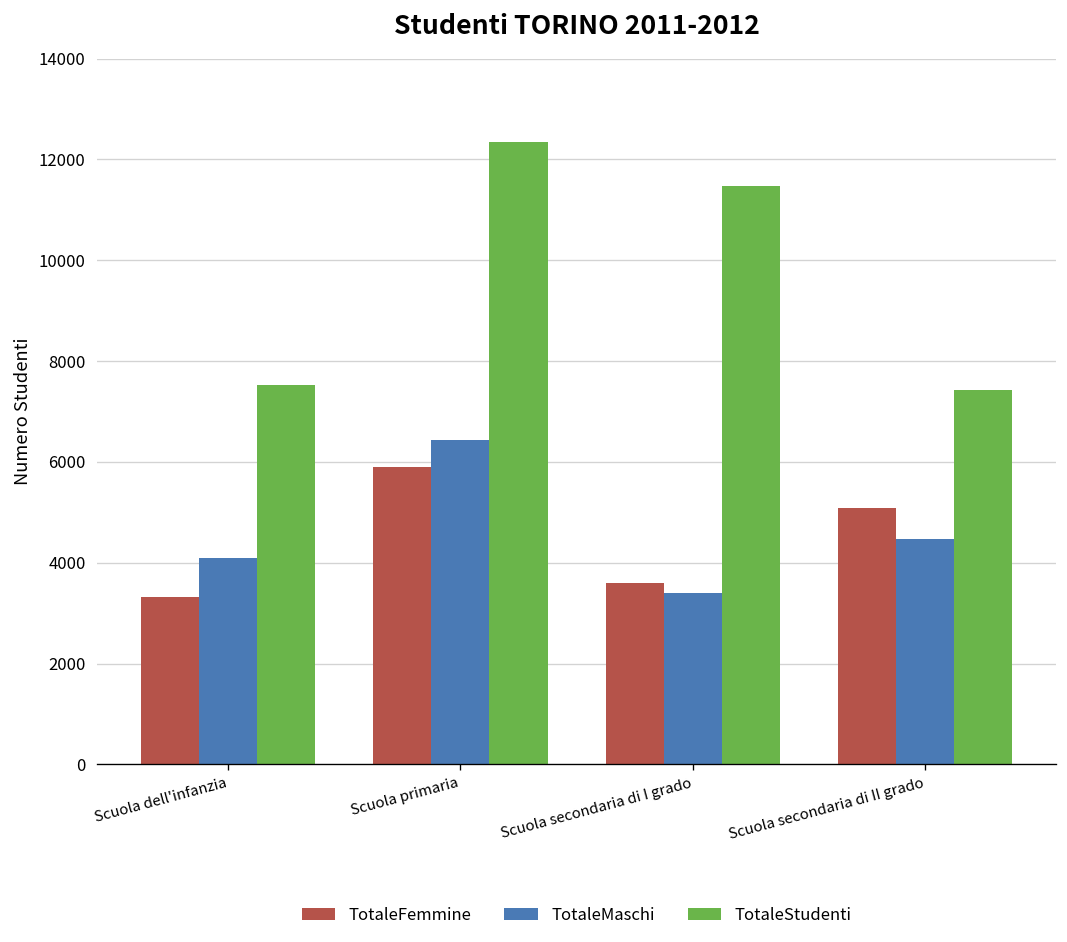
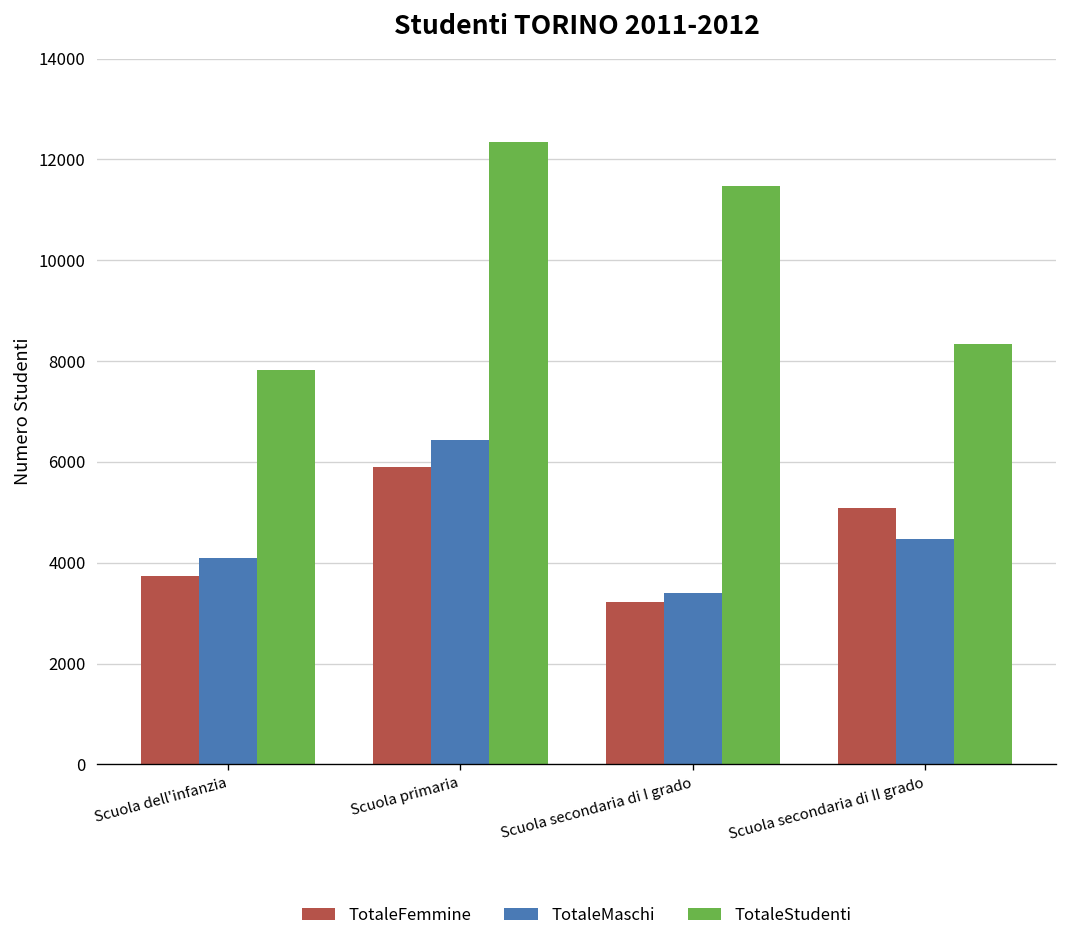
  {
    "TotaleFemmine": {
-     "Scuola dell'infanzia": 3300,
+     "Scuola dell'infanzia": 3700,
      "Scuola primaria": 5900,
-     "Scuola secondaria di I grado": 3600,
+     "Scuola secondaria di I grado": 3200,
      "Scuola secondaria di II grado": 5100
    },
    "TotaleMaschi": {
      "Scuola dell'infanzia": 4100,
      "Scuola primaria": 6400,
      "Scuola secondaria di I grado": 3400,
      "Scuola secondaria di II grado": 4500
    },
    "TotaleStudenti": {
-     "Scuola dell'infanzia": 7500,
+     "Scuola dell'infanzia": 7800,
      "Scuola primaria": 12300,
      "Scuola secondaria di I grado": 11500,
-     "Scuola secondaria di II grado": 7400
+     "Scuola secondaria di II grado": 8300
    }
  }
